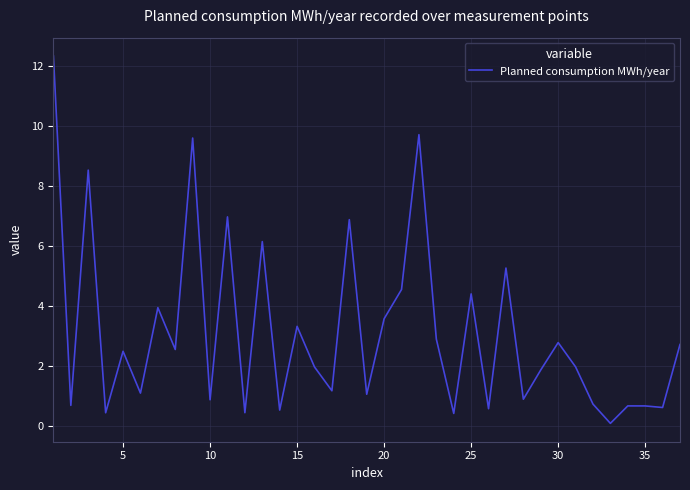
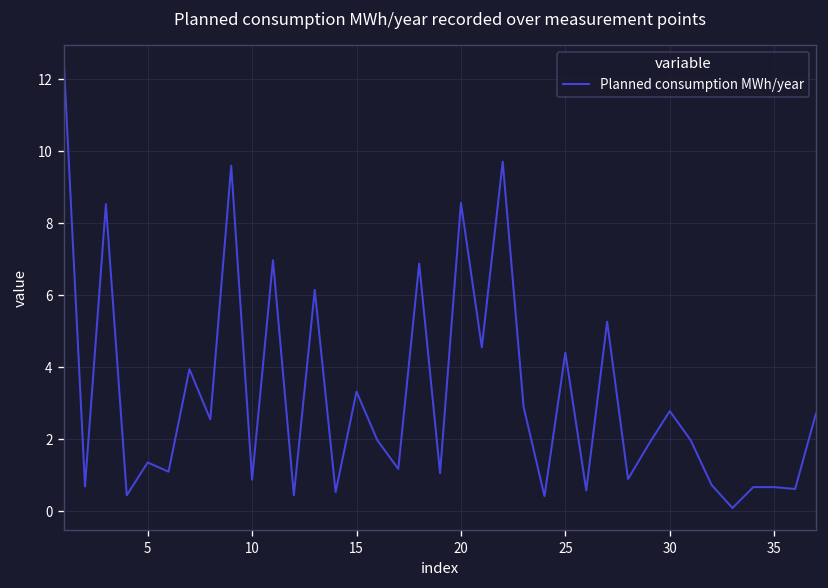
  {
-   "5": 2.5,
+   "5": 1.3,
    "10": 0.9,
    "15": 3.3,
-   "20": 3.6,
+   "20": 8.6,
    "25": 4.4,
    "30": 2.8,
    "35": 0.7
  }
